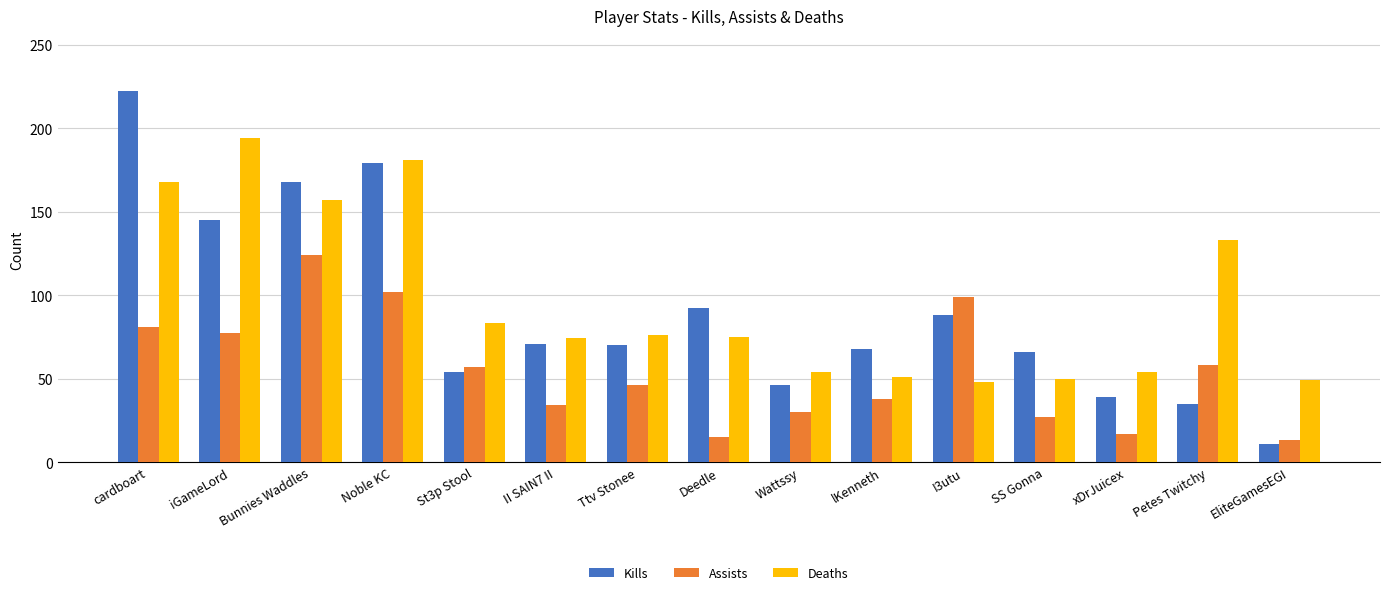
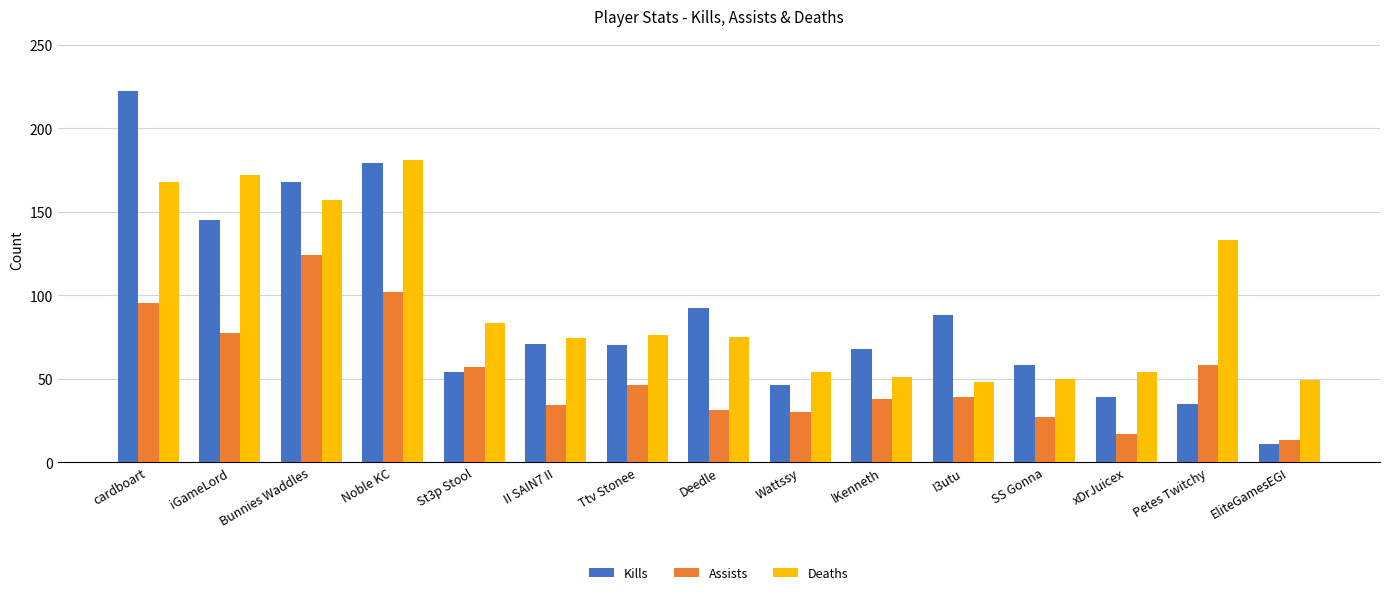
  {
    "Kills": {
      "cardboart": 222,
      "iGameLord": 145,
      "Bunnies Waddles": 168,
      "Noble KC": 179,
      "St3p Stool": 54,
      "II SAIN7 II": 71,
      "Ttv Stonee": 70,
      "Deedle": 92,
      "Wattssy": 46,
      "lKenneth": 68,
      "I3utu": 88,
-     "SS Gonna": 66,
+     "SS Gonna": 58,
      "xDrJuicex": 39,
      "Petes Twitchy": 35,
      "EliteGamesEGI": 11
    },
    "Assists": {
-     "cardboart": 81,
+     "cardboart": 95,
      "iGameLord": 77,
      "Bunnies Waddles": 124,
      "Noble KC": 102,
      "St3p Stool": 57,
      "II SAIN7 II": 34,
      "Ttv Stonee": 46,
-     "Deedle": 15,
+     "Deedle": 31,
      "Wattssy": 30,
      "lKenneth": 38,
-     "I3utu": 99,
+     "I3utu": 39,
      "SS Gonna": 27,
      "xDrJuicex": 17,
      "Petes Twitchy": 58,
      "EliteGamesEGI": 13
    },
    "Deaths": {
      "cardboart": 168,
-     "iGameLord": 194,
+     "iGameLord": 172,
      "Bunnies Waddles": 157,
      "Noble KC": 181,
      "St3p Stool": 83,
      "II SAIN7 II": 74,
      "Ttv Stonee": 76,
      "Deedle": 75,
      "Wattssy": 54,
      "lKenneth": 51,
      "I3utu": 48,
      "SS Gonna": 50,
      "xDrJuicex": 54,
      "Petes Twitchy": 133,
      "EliteGamesEGI": 49
    }
  }
